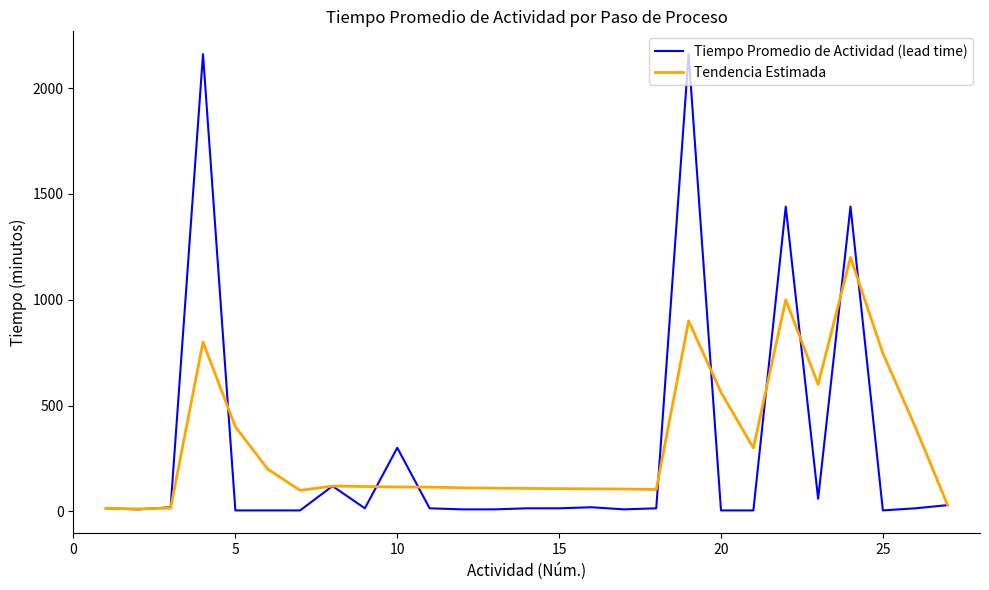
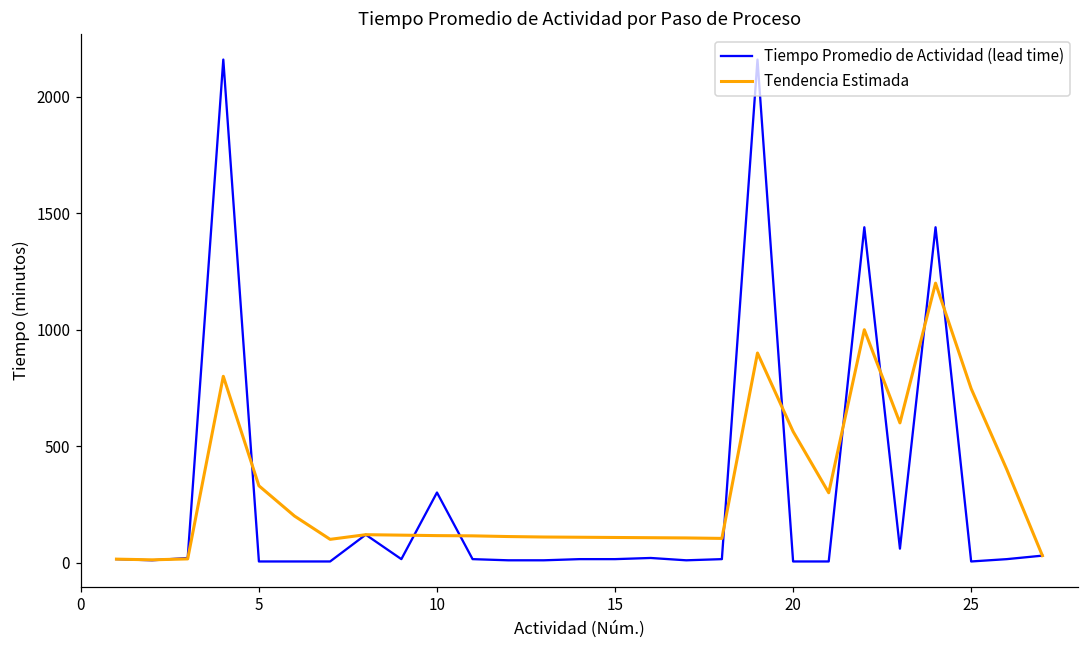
  {
    "Tiempo Promedio de Actividad (lead time)": {
      "5": 10,
      "10": 300,
      "15": 20,
      "20": 10,
      "25": 10
    },
    "Tendencia Estimada": {
-     "5": 400,
+     "5": 330,
      "10": 120,
      "15": 110,
      "20": 560,
      "25": 750
    }
  }
